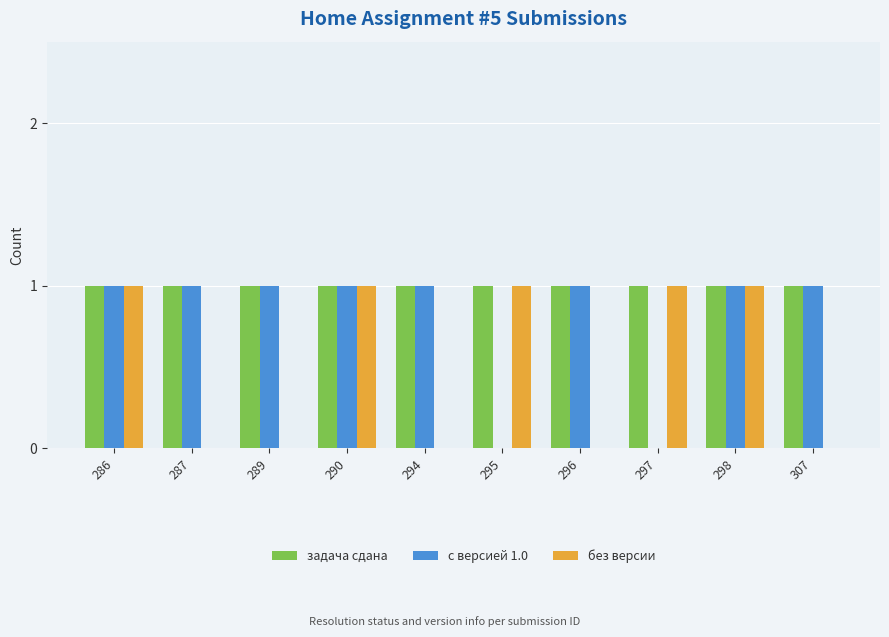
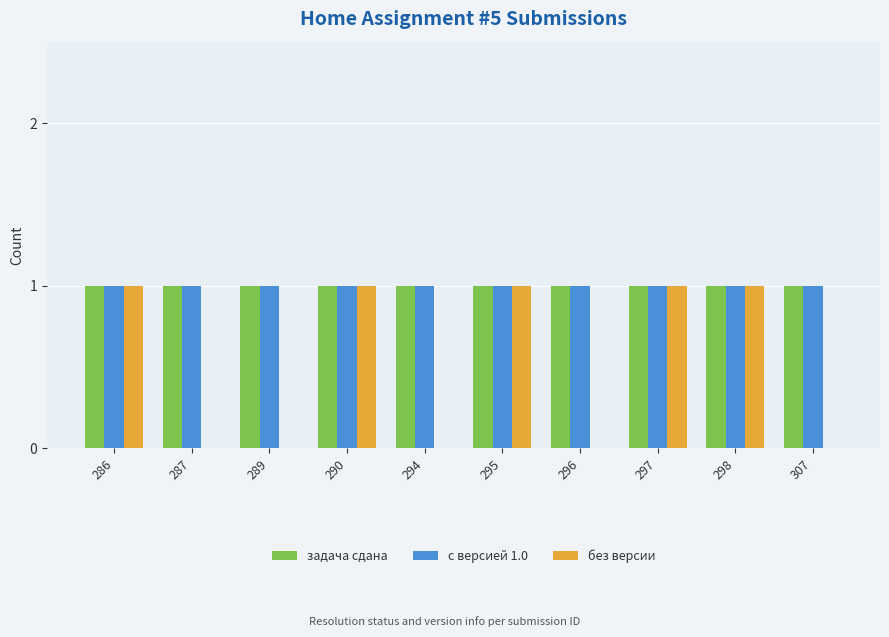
  {
    "задача сдана": {
      "286": 1,
      "287": 1,
      "289": 1,
      "290": 1,
      "294": 1,
      "295": 1,
      "296": 1,
      "297": 1,
      "298": 1,
      "307": 1
    },
    "с версией 1.0": {
      "286": 1,
      "287": 1,
      "289": 1,
      "290": 1,
      "294": 1,
-     "295": 0,
+     "295": 1,
      "296": 1,
-     "297": 0,
+     "297": 1,
      "298": 1,
      "307": 1
    },
    "без версии": {
      "286": 1,
      "287": 0,
      "289": 0,
      "290": 1,
      "294": 0,
      "295": 1,
      "296": 0,
      "297": 1,
      "298": 1,
      "307": 0
    }
  }
